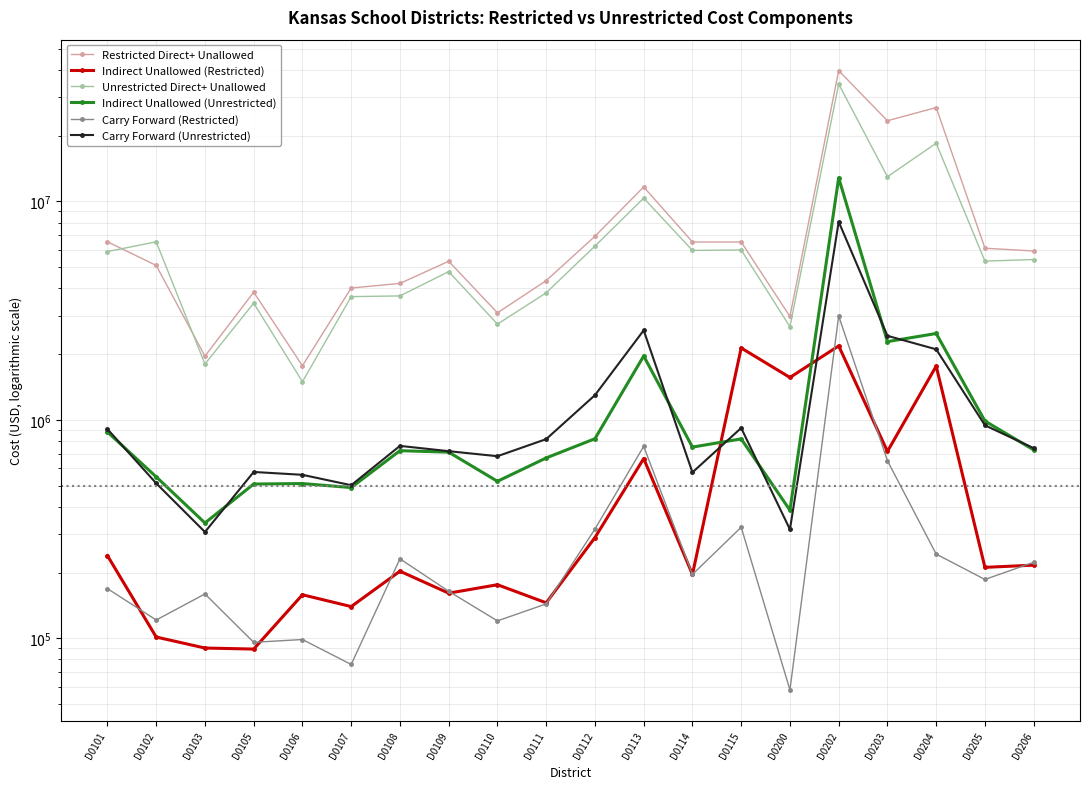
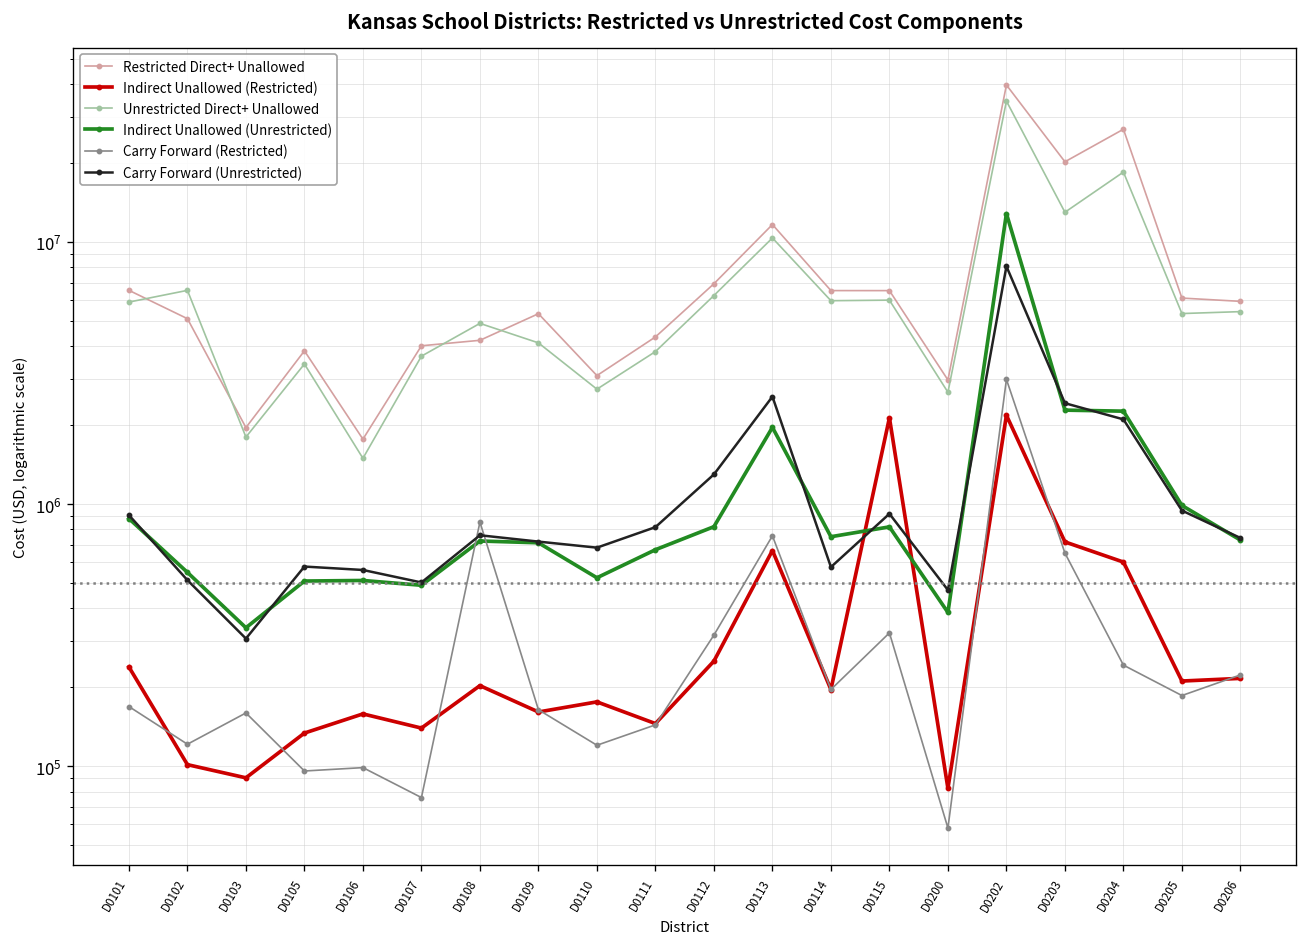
  {
    "Restricted Direct+ Unallowed": {
      "D0101": 6500000,
      "D0102": 5100000,
      "D0103": 2000000,
      "D0105": 3800000,
      "D0106": 1800000,
      "D0107": 4000000,
      "D0108": 4200000,
      "D0109": 5300000,
      "D0110": 3100000,
      "D0111": 4300000,
      "D0112": 6900000,
      "D0113": 12000000,
      "D0114": 6500000,
      "D0115": 6500000,
      "D0200": 3000000,
      "D0202": 40000000,
-     "D0203": 23000000,
+     "D0203": 20000000,
      "D0204": 27000000,
      "D0205": 6100000,
      "D0206": 5900000
    },
    "Indirect Unallowed (Restricted)": {
      "D0101": 240000,
      "D0102": 100000,
      "D0103": 90000,
-     "D0105": 89000,
+     "D0105": 130000,
      "D0106": 160000,
      "D0107": 140000,
      "D0108": 200000,
      "D0110": 180000,
-     "D0112": 290000,
+     "D0112": 250000,
      "D0113": 660000,
      "D0115": 2100000,
-     "D0200": 1600000,
+     "D0200": 82000,
      "D0202": 2200000,
      "D0203": 720000,
-     "D0204": 1800000,
+     "D0204": 600000,
      "D0205": 210000,
      "D0206": 220000
    },
    "Unrestricted Direct+ Unallowed": {
      "D0101": 5900000,
      "D0102": 6500000,
      "D0103": 1800000,
      "D0105": 3400000,
      "D0106": 1500000,
      "D0107": 3700000,
-     "D0108": 3700000,
-     "D0109": 4800000,
+     "D0108": 4900000,
+     "D0109": 4100000,
      "D0110": 2700000,
      "D0111": 3800000,
      "D0112": 6200000,
      "D0113": 10000000,
      "D0114": 6000000,
      "D0115": 6000000,
      "D0200": 2700000,
      "D0202": 34000000,
      "D0203": 13000000,
      "D0204": 18000000,
      "D0205": 5300000,
      "D0206": 5400000
    },
    "Indirect Unallowed (Unrestricted)": {
      "D0101": 880000,
      "D0102": 550000,
      "D0103": 340000,
      "D0105": 510000,
      "D0106": 510000,
      "D0108": 720000,
      "D0110": 520000,
      "D0111": 670000,
      "D0112": 820000,
      "D0113": 2000000,
      "D0114": 750000,
      "D0115": 820000,
      "D0200": 390000,
      "D0202": 13000000,
      "D0203": 2300000,
-     "D0204": 2500000,
+     "D0204": 2300000,
      "D0205": 1000000
    },
    "Carry Forward (Restricted)": {
      "D0101": 170000,
      "D0102": 120000,
      "D0103": 160000,
      "D0105": 100000,
      "D0106": 100000,
      "D0107": 76000,
-     "D0108": 230000,
+     "D0108": 850000,
      "D0110": 120000,
      "D0112": 320000,
      "D0113": 760000,
      "D0115": 320000,
      "D0200": 58000,
      "D0202": 3000000,
      "D0203": 650000,
      "D0204": 240000,
      "D0205": 190000,
      "D0206": 220000
    },
    "Carry Forward (Unrestricted)": {
      "D0101": 910000,
      "D0102": 510000,
      "D0103": 310000,
      "D0105": 580000,
      "D0106": 560000,
      "D0108": 760000,
      "D0110": 680000,
      "D0111": 820000,
      "D0112": 1300000,
      "D0113": 2600000,
      "D0114": 570000,
      "D0115": 920000,
-     "D0200": 320000,
+     "D0200": 470000,
      "D0202": 8100000,
      "D0203": 2400000,
      "D0204": 2100000,
      "D0205": 940000
    }
  }
